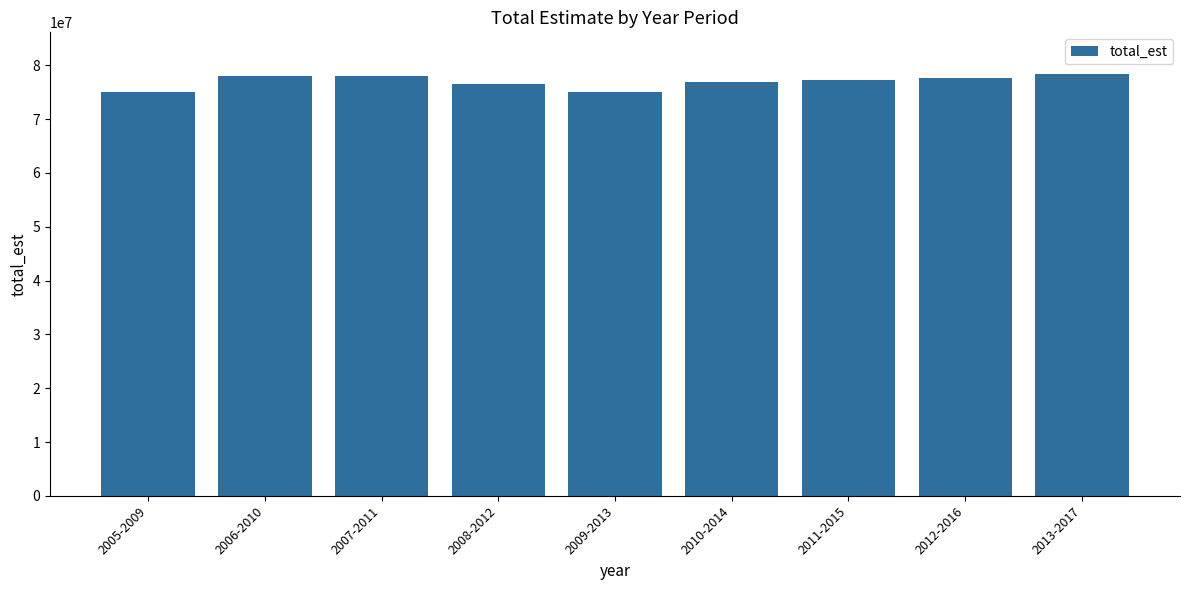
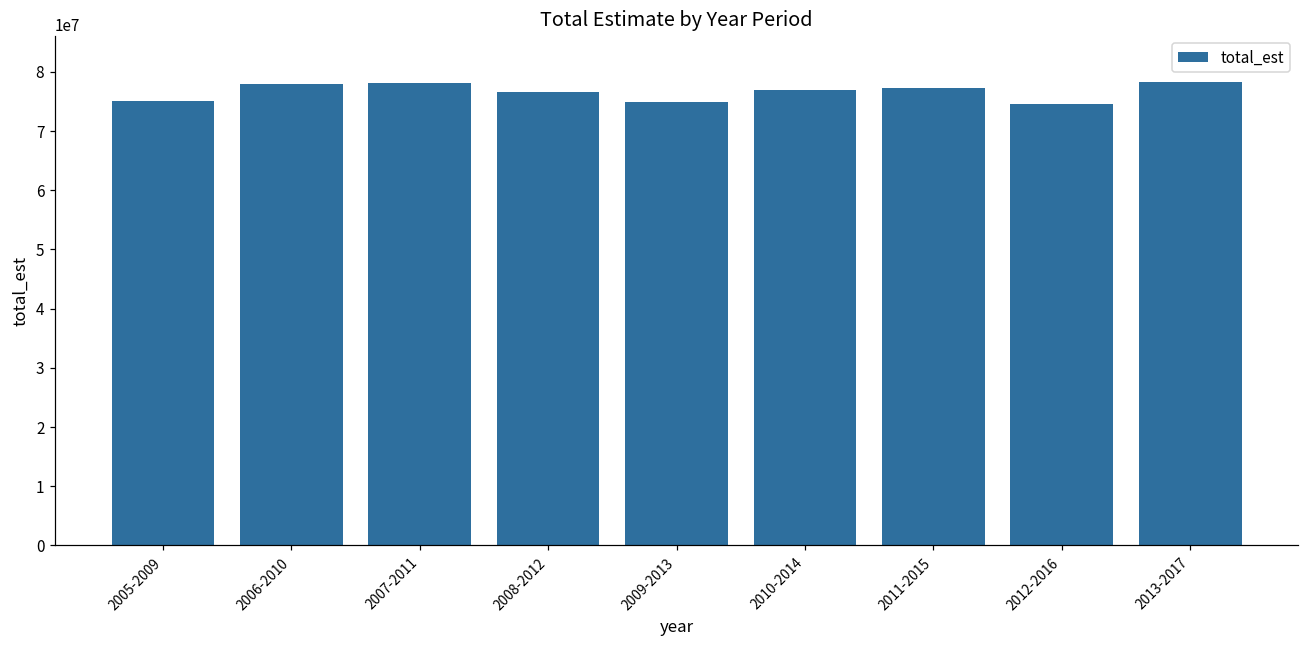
  {
    "2005-2009": 75000000,
    "2006-2010": 78000000,
    "2007-2011": 78000000,
    "2008-2012": 77000000,
    "2009-2013": 75000000,
    "2010-2014": 77000000,
    "2011-2015": 77000000,
-   "2012-2016": 78000000,
+   "2012-2016": 75000000,
    "2013-2017": 78000000
  }
